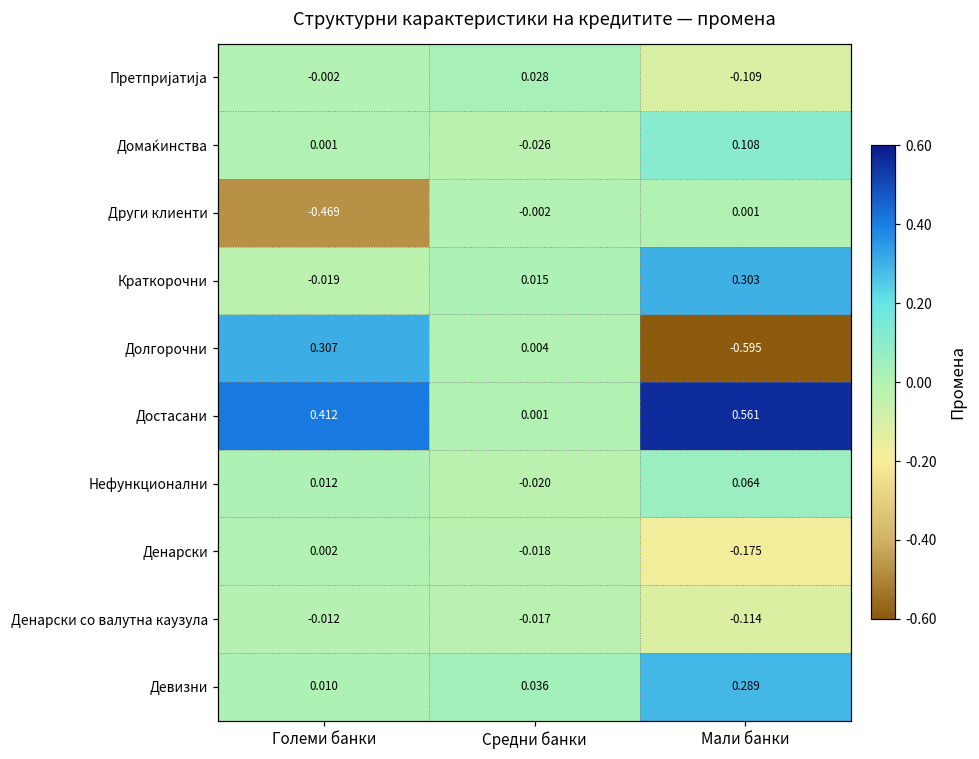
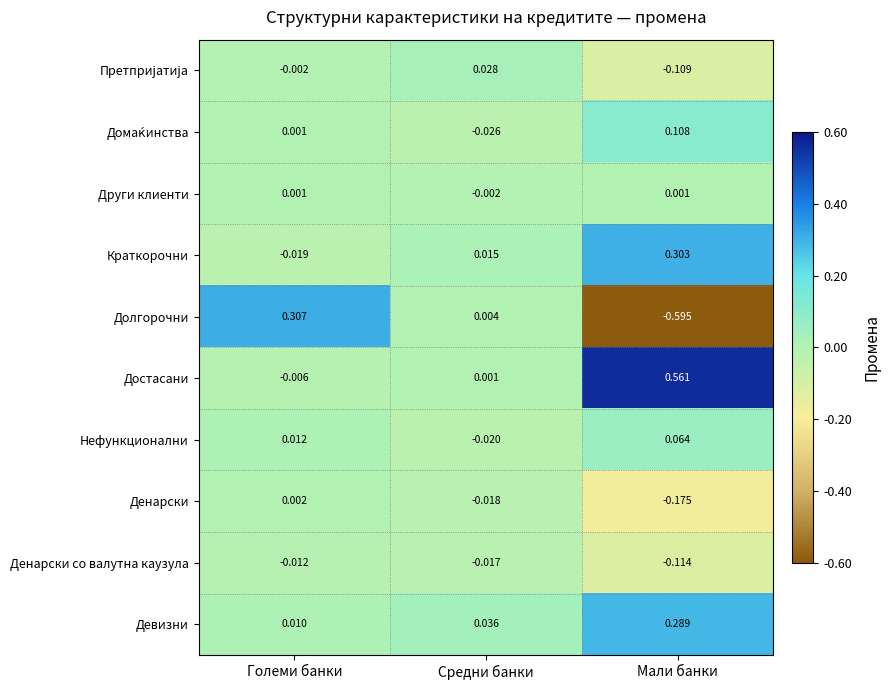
  {
    "Претпријатија": {
      "Големи банки": -0.002,
      "Средни банки": 0.028,
      "Мали банки": -0.109
    },
    "Домаќинства": {
      "Големи банки": 0.001,
      "Средни банки": -0.026,
      "Мали банки": 0.108
    },
    "Други клиенти": {
-     "Големи банки": -0.469,
+     "Големи банки": 0.001,
      "Средни банки": -0.002,
      "Мали банки": 0.001
    },
    "Краткорочни": {
      "Големи банки": -0.019,
      "Средни банки": 0.015,
      "Мали банки": 0.303
    },
    "Долгорочни": {
      "Големи банки": 0.307,
      "Средни банки": 0.004,
      "Мали банки": -0.595
    },
    "Достасани": {
-     "Големи банки": 0.412,
+     "Големи банки": -0.006,
      "Средни банки": 0.001,
      "Мали банки": 0.561
    },
    "Нефункционални": {
      "Големи банки": 0.012,
      "Средни банки": -0.020,
      "Мали банки": 0.064
    },
    "Денарски": {
      "Големи банки": 0.002,
      "Средни банки": -0.018,
      "Мали банки": -0.175
    },
    "Денарски со валутна каузула": {
      "Големи банки": -0.012,
      "Средни банки": -0.017,
      "Мали банки": -0.114
    },
    "Девизни": {
      "Големи банки": 0.010,
      "Средни банки": 0.036,
      "Мали банки": 0.289
    }
  }
